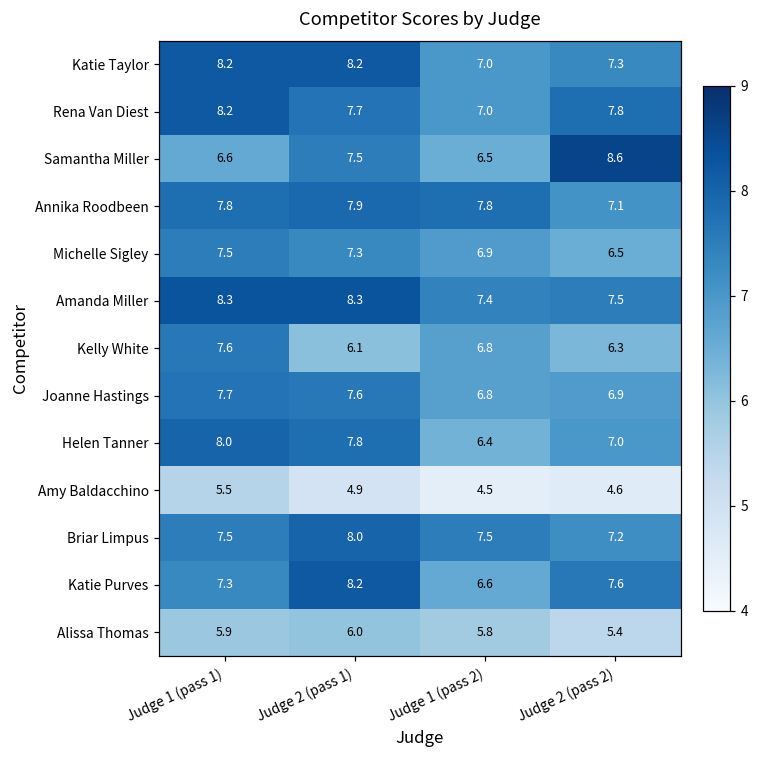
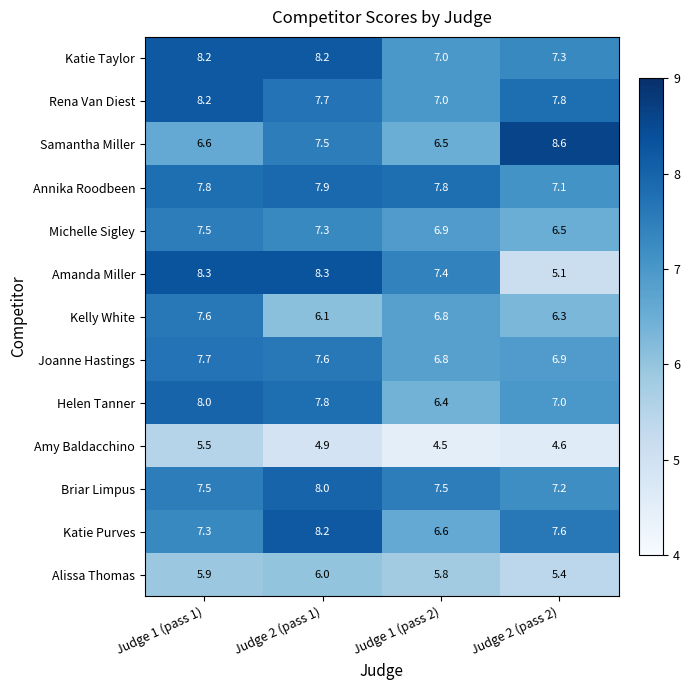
  {
    "Katie Taylor": {
      "Judge 1 (pass 1)": 8.2,
      "Judge 2 (pass 1)": 8.2,
      "Judge 1 (pass 2)": 7.0,
      "Judge 2 (pass 2)": 7.3
    },
    "Rena Van Diest": {
      "Judge 1 (pass 1)": 8.2,
      "Judge 2 (pass 1)": 7.7,
      "Judge 1 (pass 2)": 7.0,
      "Judge 2 (pass 2)": 7.8
    },
    "Samantha Miller": {
      "Judge 1 (pass 1)": 6.6,
      "Judge 2 (pass 1)": 7.5,
      "Judge 1 (pass 2)": 6.5,
      "Judge 2 (pass 2)": 8.6
    },
    "Annika Roodbeen": {
      "Judge 1 (pass 1)": 7.8,
      "Judge 2 (pass 1)": 7.9,
      "Judge 1 (pass 2)": 7.8,
      "Judge 2 (pass 2)": 7.1
    },
    "Michelle Sigley": {
      "Judge 1 (pass 1)": 7.5,
      "Judge 2 (pass 1)": 7.3,
      "Judge 1 (pass 2)": 6.9,
      "Judge 2 (pass 2)": 6.5
    },
    "Amanda Miller": {
      "Judge 1 (pass 1)": 8.3,
      "Judge 2 (pass 1)": 8.3,
      "Judge 1 (pass 2)": 7.4,
-     "Judge 2 (pass 2)": 7.5
+     "Judge 2 (pass 2)": 5.1
    },
    "Kelly White": {
      "Judge 1 (pass 1)": 7.6,
      "Judge 2 (pass 1)": 6.1,
      "Judge 1 (pass 2)": 6.8,
      "Judge 2 (pass 2)": 6.3
    },
    "Joanne Hastings": {
      "Judge 1 (pass 1)": 7.7,
      "Judge 2 (pass 1)": 7.6,
      "Judge 1 (pass 2)": 6.8,
      "Judge 2 (pass 2)": 6.9
    },
    "Helen Tanner": {
      "Judge 1 (pass 1)": 8.0,
      "Judge 2 (pass 1)": 7.8,
      "Judge 1 (pass 2)": 6.4,
      "Judge 2 (pass 2)": 7.0
    },
    "Amy Baldacchino": {
      "Judge 1 (pass 1)": 5.5,
      "Judge 2 (pass 1)": 4.9,
      "Judge 1 (pass 2)": 4.5,
      "Judge 2 (pass 2)": 4.6
    },
    "Briar Limpus": {
      "Judge 1 (pass 1)": 7.5,
      "Judge 2 (pass 1)": 8.0,
      "Judge 1 (pass 2)": 7.5,
      "Judge 2 (pass 2)": 7.2
    },
    "Katie Purves": {
      "Judge 1 (pass 1)": 7.3,
      "Judge 2 (pass 1)": 8.2,
      "Judge 1 (pass 2)": 6.6,
      "Judge 2 (pass 2)": 7.6
    },
    "Alissa Thomas": {
      "Judge 1 (pass 1)": 5.9,
      "Judge 2 (pass 1)": 6.0,
      "Judge 1 (pass 2)": 5.8,
      "Judge 2 (pass 2)": 5.4
    }
  }
